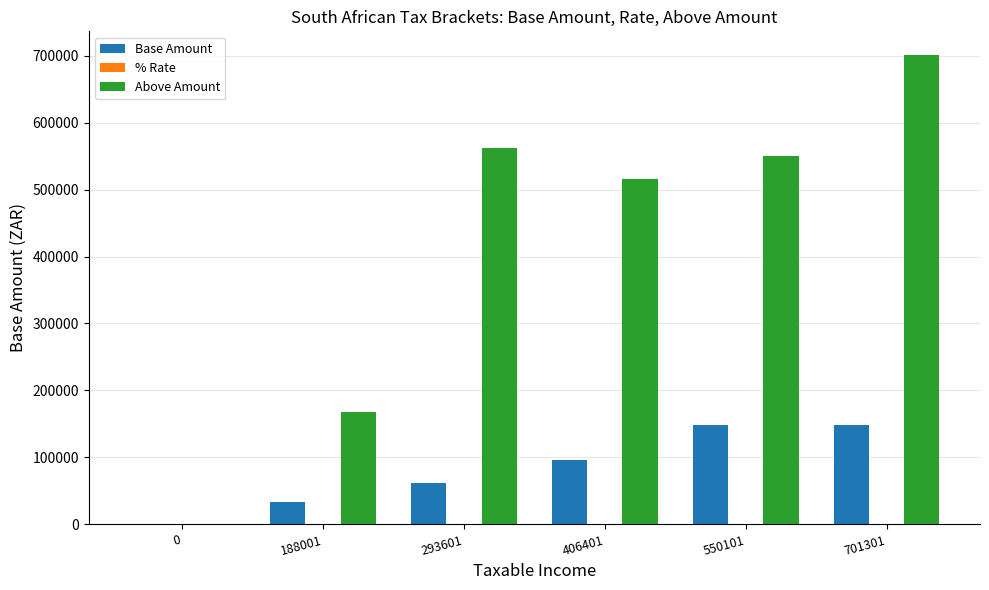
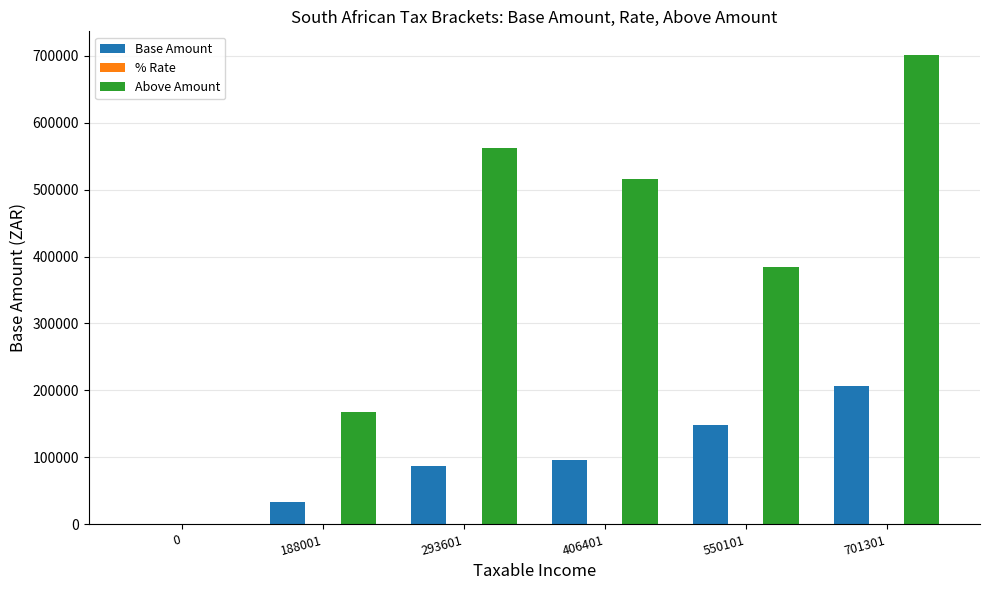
  {
    "Base Amount": {
      "0": 0,
      "188001": 30000,
-     "293601": 60000,
+     "293601": 90000,
      "406401": 100000,
      "550101": 150000,
-     "701301": 150000
+     "701301": 210000
    },
    "Above Amount": {
      "0": 0,
      "188001": 170000,
      "293601": 560000,
      "406401": 520000,
-     "550101": 550000,
+     "550101": 380000,
      "701301": 700000
    }
  }
